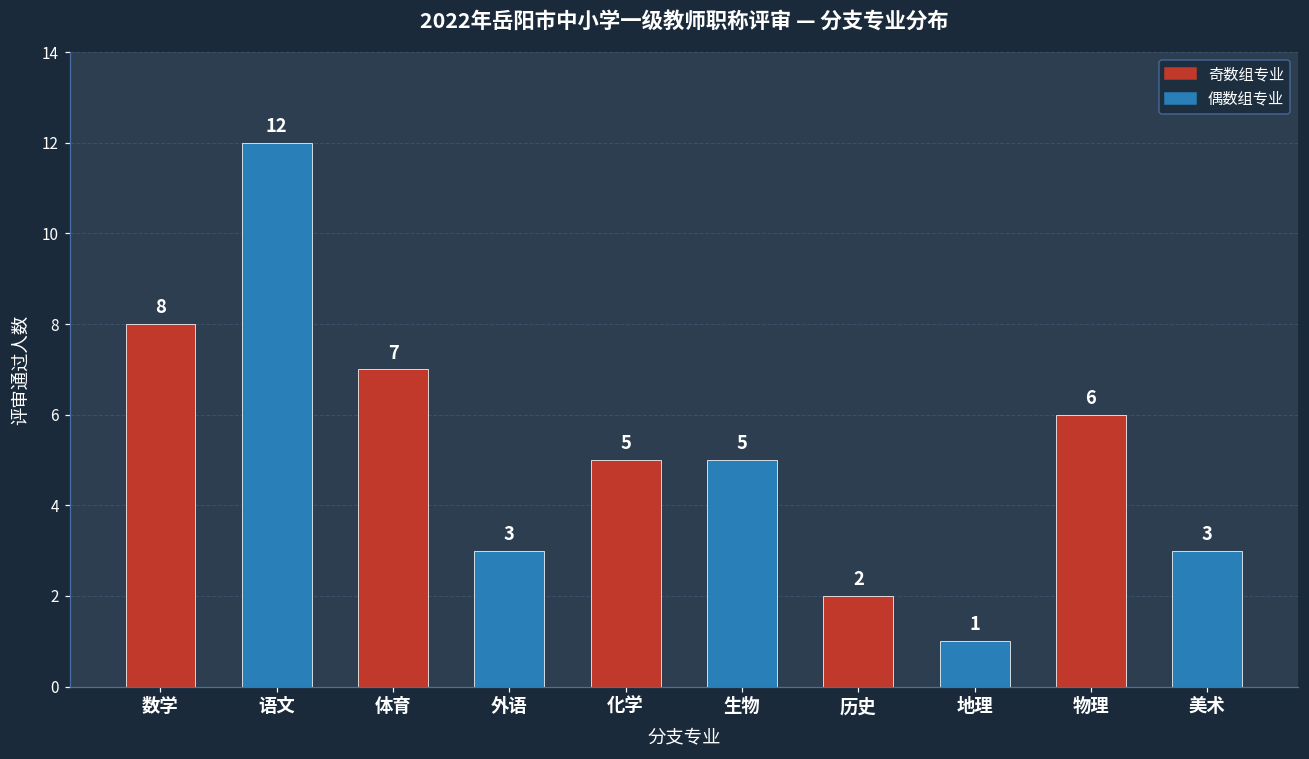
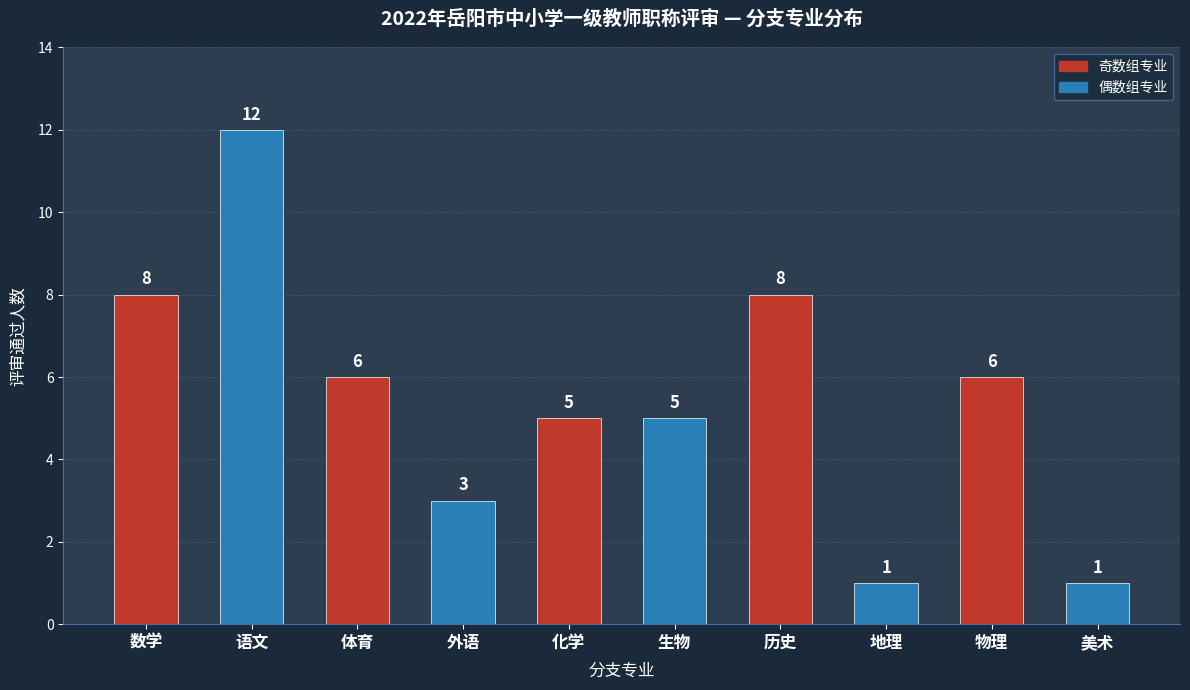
  {
    "数学": 8,
    "语文": 12,
-   "体育": 7,
+   "体育": 6,
    "外语": 3,
    "化学": 5,
    "生物": 5,
-   "历史": 2,
+   "历史": 8,
    "地理": 1,
    "物理": 6,
-   "美术": 3
+   "美术": 1
  }
